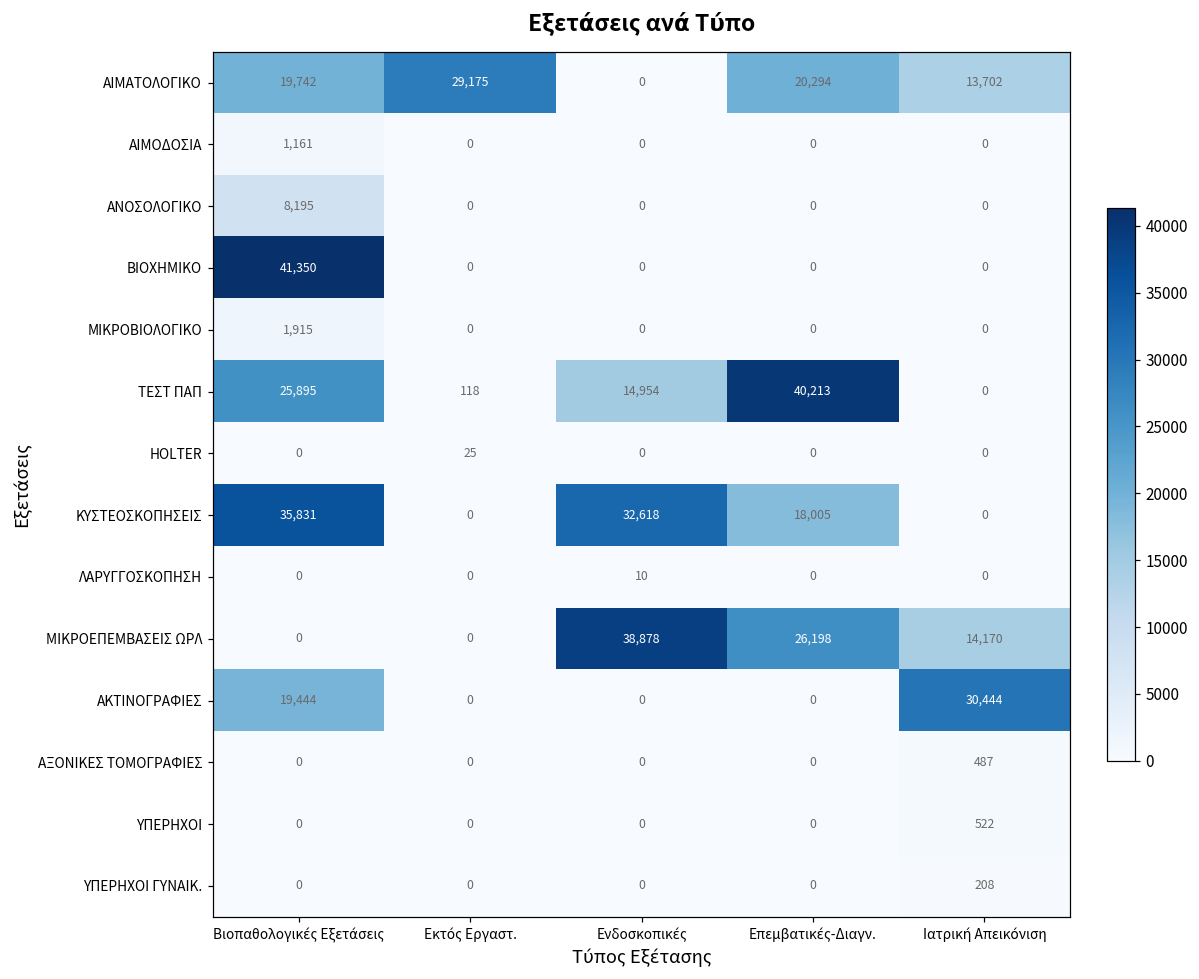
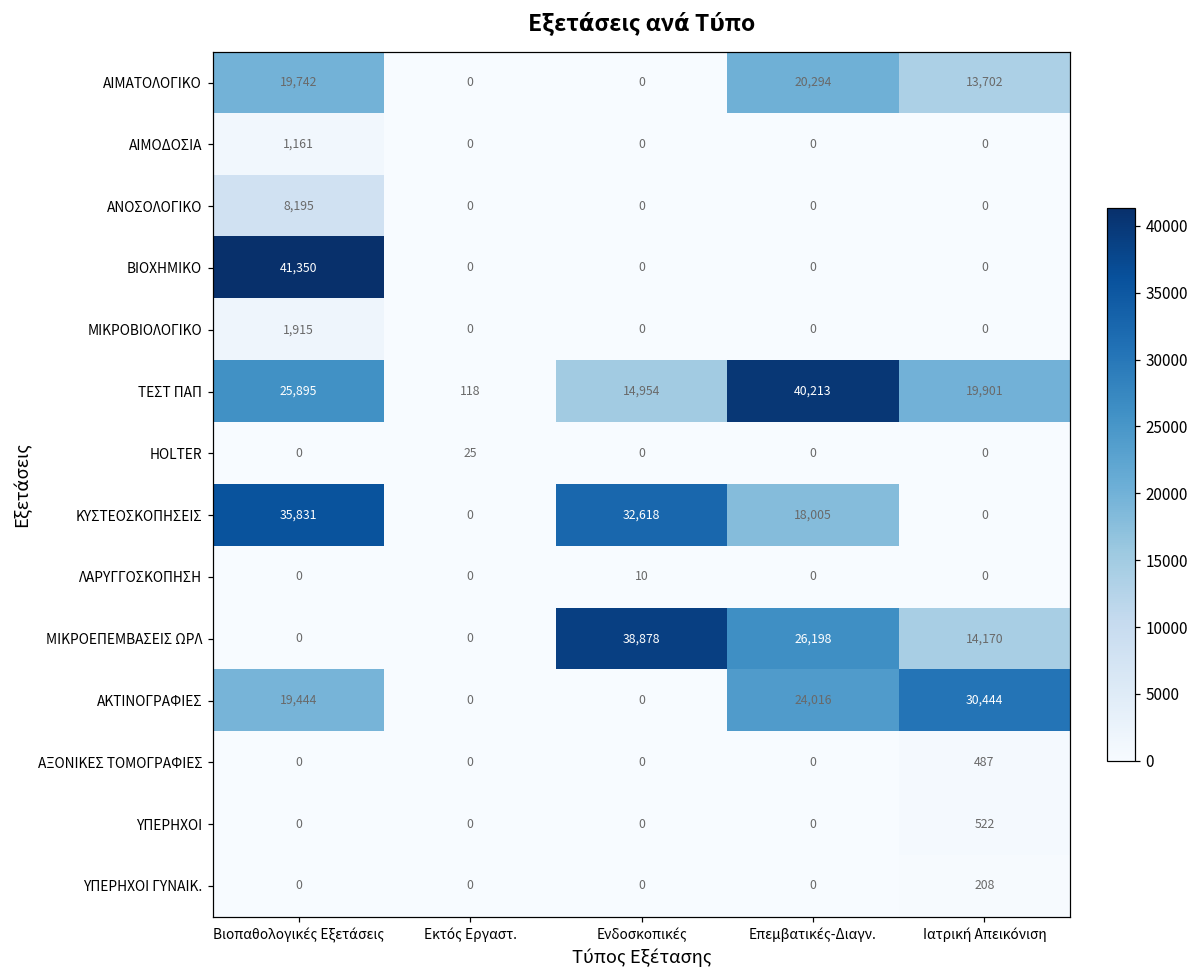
  {
    "ΑΙΜΑΤΟΛΟΓΙΚΟ": {
      "Βιοπαθολογικές Εξετάσεις": "19,742",
-     "Εκτός Εργαστ.": "29,175",
+     "Εκτός Εργαστ.": "0",
      "Ενδοσκοπικές": "0",
      "Επεμβατικές-Διαγν.": "20,294",
      "Ιατρική Απεικόνιση": "13,702"
    },
    "ΑΙΜΟΔΟΣΙΑ": {
      "Βιοπαθολογικές Εξετάσεις": "1,161",
      "Εκτός Εργαστ.": "0",
      "Ενδοσκοπικές": "0",
      "Επεμβατικές-Διαγν.": "0",
      "Ιατρική Απεικόνιση": "0"
    },
    "ΑΝΟΣΟΛΟΓΙΚΟ": {
      "Βιοπαθολογικές Εξετάσεις": "8,195",
      "Εκτός Εργαστ.": "0",
      "Ενδοσκοπικές": "0",
      "Επεμβατικές-Διαγν.": "0",
      "Ιατρική Απεικόνιση": "0"
    },
    "ΒΙΟΧΗΜΙΚΟ": {
      "Βιοπαθολογικές Εξετάσεις": "41,350",
      "Εκτός Εργαστ.": "0",
      "Ενδοσκοπικές": "0",
      "Επεμβατικές-Διαγν.": "0",
      "Ιατρική Απεικόνιση": "0"
    },
    "ΜΙΚΡΟΒΙΟΛΟΓΙΚΟ": {
      "Βιοπαθολογικές Εξετάσεις": "1,915",
      "Εκτός Εργαστ.": "0",
      "Ενδοσκοπικές": "0",
      "Επεμβατικές-Διαγν.": "0",
      "Ιατρική Απεικόνιση": "0"
    },
    "ΤΕΣΤ ΠΑΠ": {
      "Βιοπαθολογικές Εξετάσεις": "25,895",
      "Εκτός Εργαστ.": "118",
      "Ενδοσκοπικές": "14,954",
      "Επεμβατικές-Διαγν.": "40,213",
-     "Ιατρική Απεικόνιση": "0"
+     "Ιατρική Απεικόνιση": "19,901"
    },
    "HOLTER": {
      "Βιοπαθολογικές Εξετάσεις": "0",
      "Εκτός Εργαστ.": "25",
      "Ενδοσκοπικές": "0",
      "Επεμβατικές-Διαγν.": "0",
      "Ιατρική Απεικόνιση": "0"
    },
    "ΚΥΣΤΕΟΣΚΟΠΗΣΕΙΣ": {
      "Βιοπαθολογικές Εξετάσεις": "35,831",
      "Εκτός Εργαστ.": "0",
      "Ενδοσκοπικές": "32,618",
      "Επεμβατικές-Διαγν.": "18,005",
      "Ιατρική Απεικόνιση": "0"
    },
    "ΛΑΡΥΓΓΟΣΚΟΠΗΣΗ": {
      "Βιοπαθολογικές Εξετάσεις": "0",
      "Εκτός Εργαστ.": "0",
      "Ενδοσκοπικές": "10",
      "Επεμβατικές-Διαγν.": "0",
      "Ιατρική Απεικόνιση": "0"
    },
    "ΜΙΚΡΟΕΠΕΜΒΑΣΕΙΣ ΩΡΛ": {
      "Βιοπαθολογικές Εξετάσεις": "0",
      "Εκτός Εργαστ.": "0",
      "Ενδοσκοπικές": "38,878",
      "Επεμβατικές-Διαγν.": "26,198",
      "Ιατρική Απεικόνιση": "14,170"
    },
    "ΑΚΤΙΝΟΓΡΑΦΙΕΣ": {
      "Βιοπαθολογικές Εξετάσεις": "19,444",
      "Εκτός Εργαστ.": "0",
      "Ενδοσκοπικές": "0",
-     "Επεμβατικές-Διαγν.": "0",
+     "Επεμβατικές-Διαγν.": "24,016",
      "Ιατρική Απεικόνιση": "30,444"
    },
    "ΑΞΟΝΙΚΕΣ ΤΟΜΟΓΡΑΦΙΕΣ": {
      "Βιοπαθολογικές Εξετάσεις": "0",
      "Εκτός Εργαστ.": "0",
      "Ενδοσκοπικές": "0",
      "Επεμβατικές-Διαγν.": "0",
      "Ιατρική Απεικόνιση": "487"
    },
    "ΥΠΕΡΗΧΟΙ": {
      "Βιοπαθολογικές Εξετάσεις": "0",
      "Εκτός Εργαστ.": "0",
      "Ενδοσκοπικές": "0",
      "Επεμβατικές-Διαγν.": "0",
      "Ιατρική Απεικόνιση": "522"
    },
    "ΥΠΕΡΗΧΟΙ ΓΥΝΑΙΚ.": {
      "Βιοπαθολογικές Εξετάσεις": "0",
      "Εκτός Εργαστ.": "0",
      "Ενδοσκοπικές": "0",
      "Επεμβατικές-Διαγν.": "0",
      "Ιατρική Απεικόνιση": "208"
    }
  }
